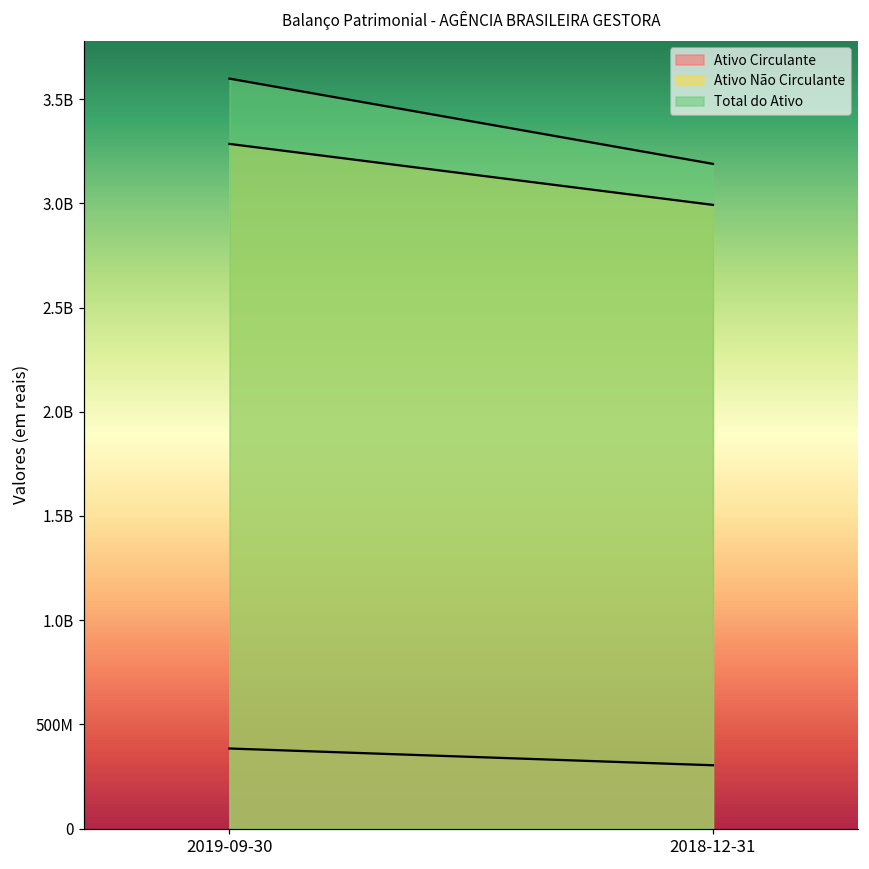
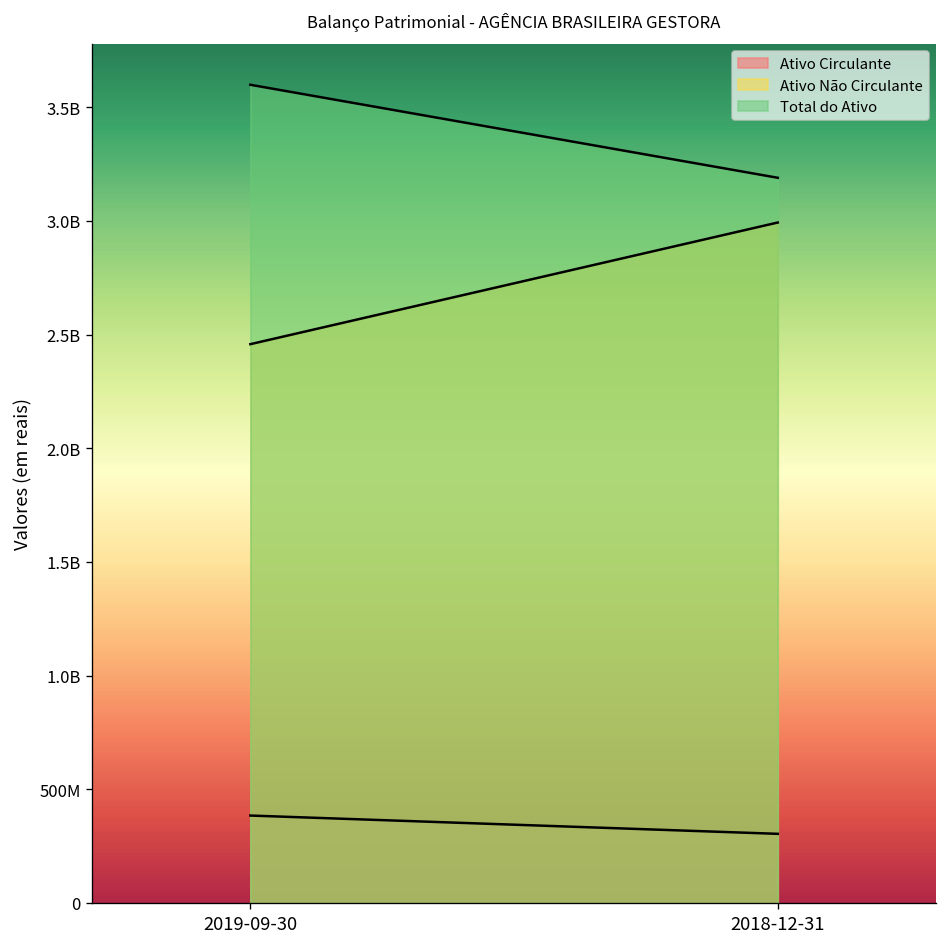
  {
    "Ativo Circulante": {
      "2019-09-30": 380000000,
      "2018-12-31": 300000000
    },
    "Ativo Não Circulante": {
-     "2019-09-30": 3290000000,
+     "2019-09-30": 2460000000,
      "2018-12-31": 2990000000
    },
    "Total do Ativo": {
      "2019-09-30": 3600000000,
      "2018-12-31": 3190000000
    }
  }
